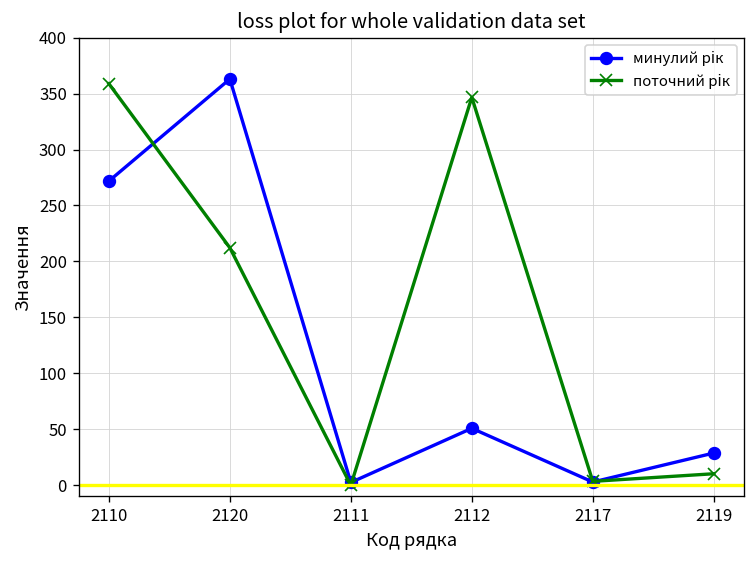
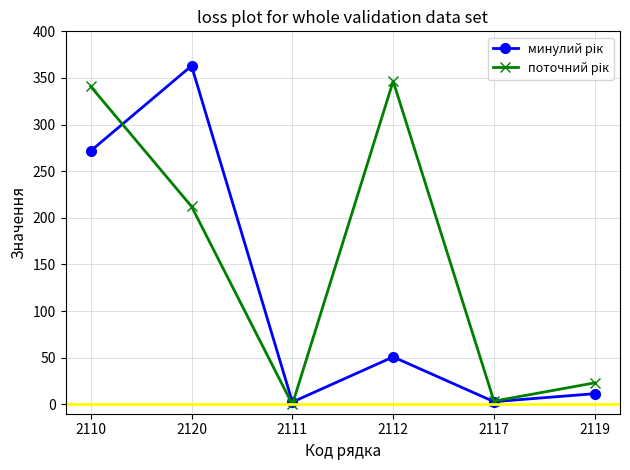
  {
    "минулий рік": {
      "2110": 270,
      "2120": 360,
      "2112": 50,
-     "2119": 30
+     "2119": 10
    },
    "поточний рік": {
-     "2110": 360,
+     "2110": 340,
      "2120": 210,
      "2112": 350,
-     "2119": 10
+     "2119": 20
    }
  }
